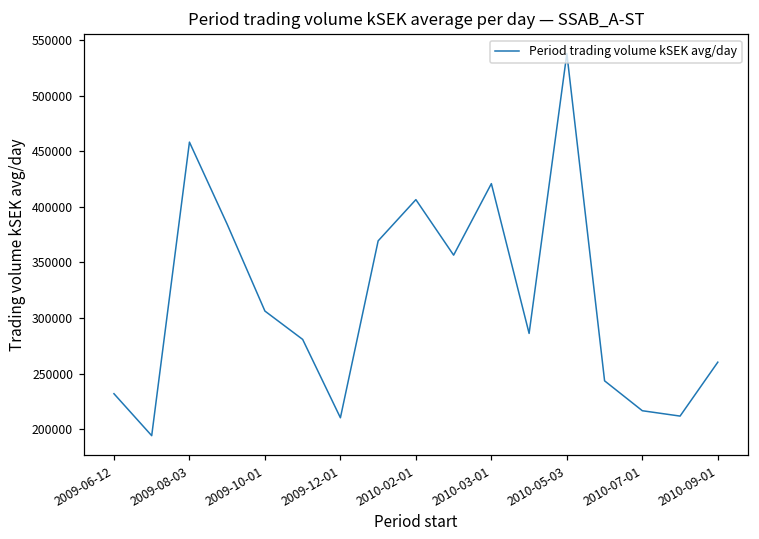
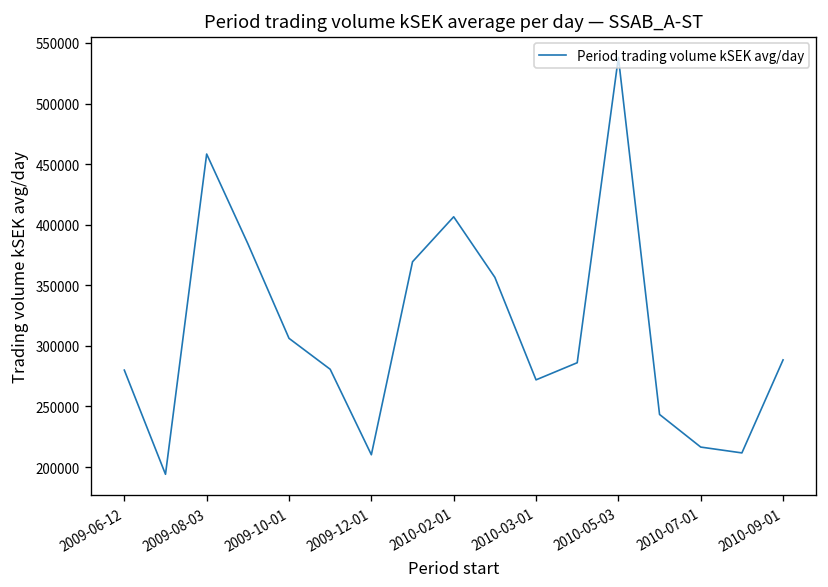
  {
-   "2009-06-12": 232000,
+   "2009-06-12": 280000,
    "2009-08-03": 458000,
    "2009-10-01": 306000,
    "2009-12-01": 210000,
    "2010-02-01": 407000,
-   "2010-03-01": 421000,
+   "2010-03-01": 272000,
    "2010-07-01": 217000,
-   "2010-09-01": 260000
+   "2010-09-01": 288000
  }
